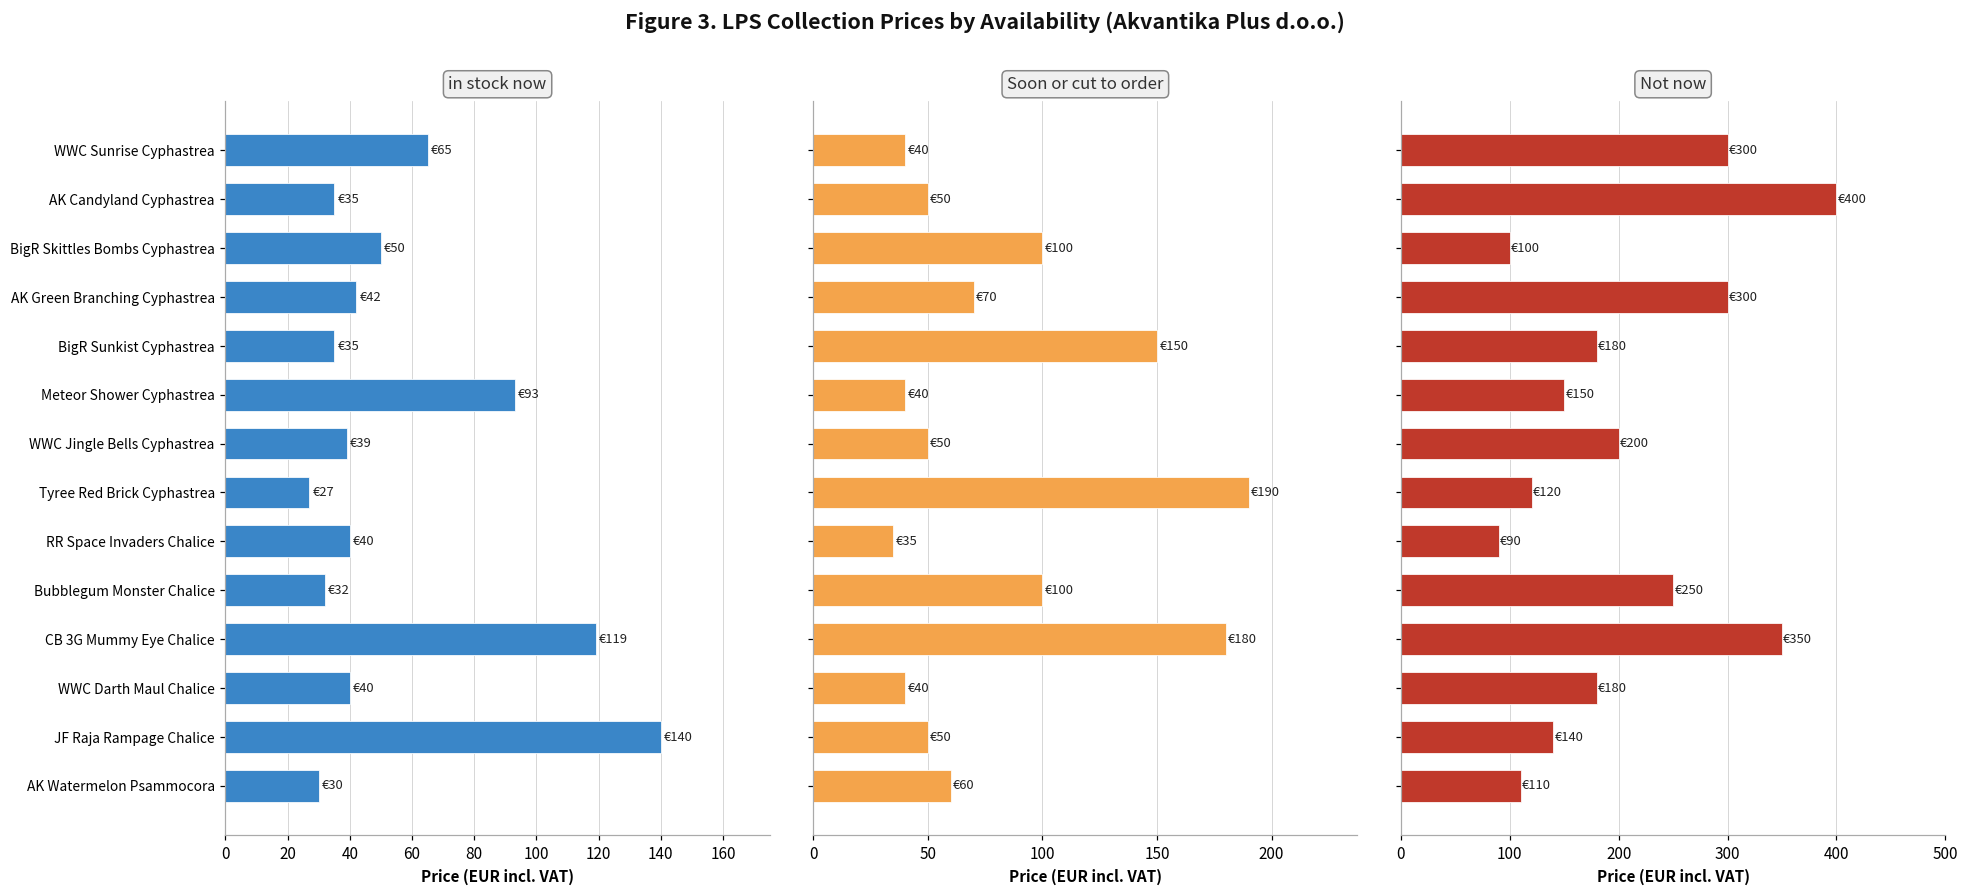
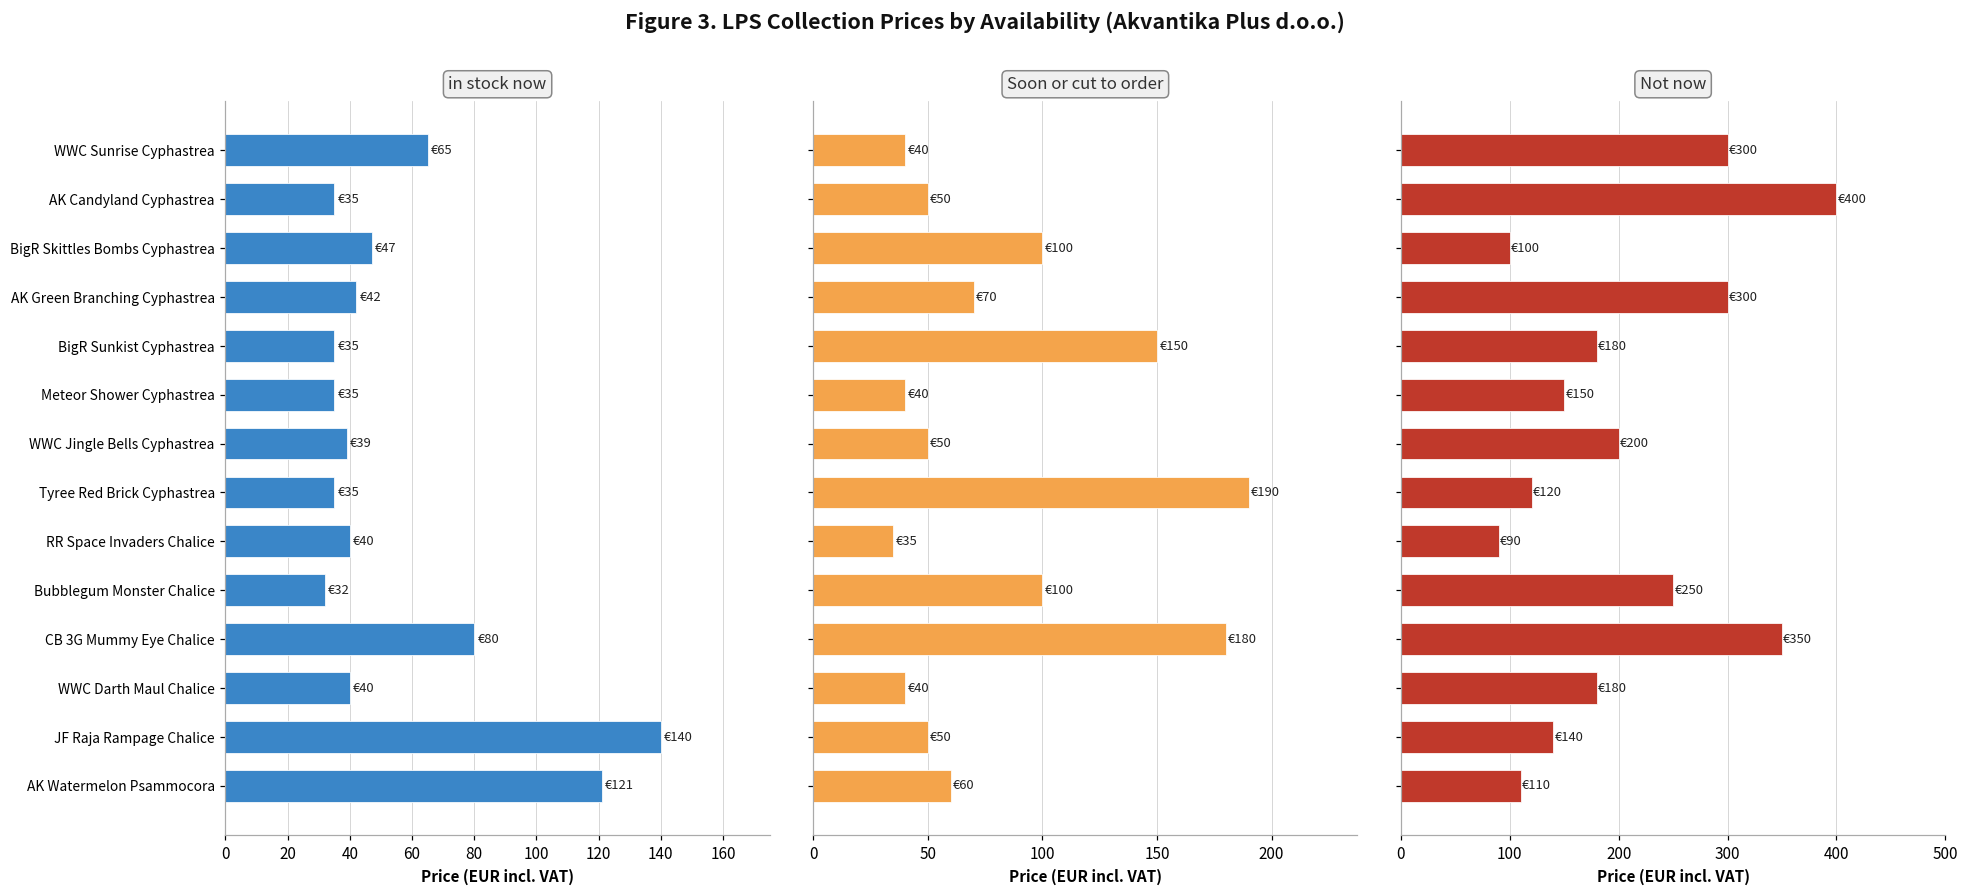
  {
    "in stock now": {
      "WWC Sunrise Cyphastrea": "€65",
      "AK Candyland Cyphastrea": "€35",
-     "BigR Skittles Bombs Cyphastrea": "€50",
+     "BigR Skittles Bombs Cyphastrea": "€47",
      "AK Green Branching Cyphastrea": "€42",
      "BigR Sunkist Cyphastrea": "€35",
-     "Meteor Shower Cyphastrea": "€93",
+     "Meteor Shower Cyphastrea": "€35",
      "WWC Jingle Bells Cyphastrea": "€39",
-     "Tyree Red Brick Cyphastrea": "€27",
+     "Tyree Red Brick Cyphastrea": "€35",
      "RR Space Invaders Chalice": "€40",
      "Bubblegum Monster Chalice": "€32",
-     "CB 3G Mummy Eye Chalice": "€119",
+     "CB 3G Mummy Eye Chalice": "€80",
      "WWC Darth Maul Chalice": "€40",
      "JF Raja Rampage Chalice": "€140",
-     "AK Watermelon Psammocora": "€30"
+     "AK Watermelon Psammocora": "€121"
    }
  }
